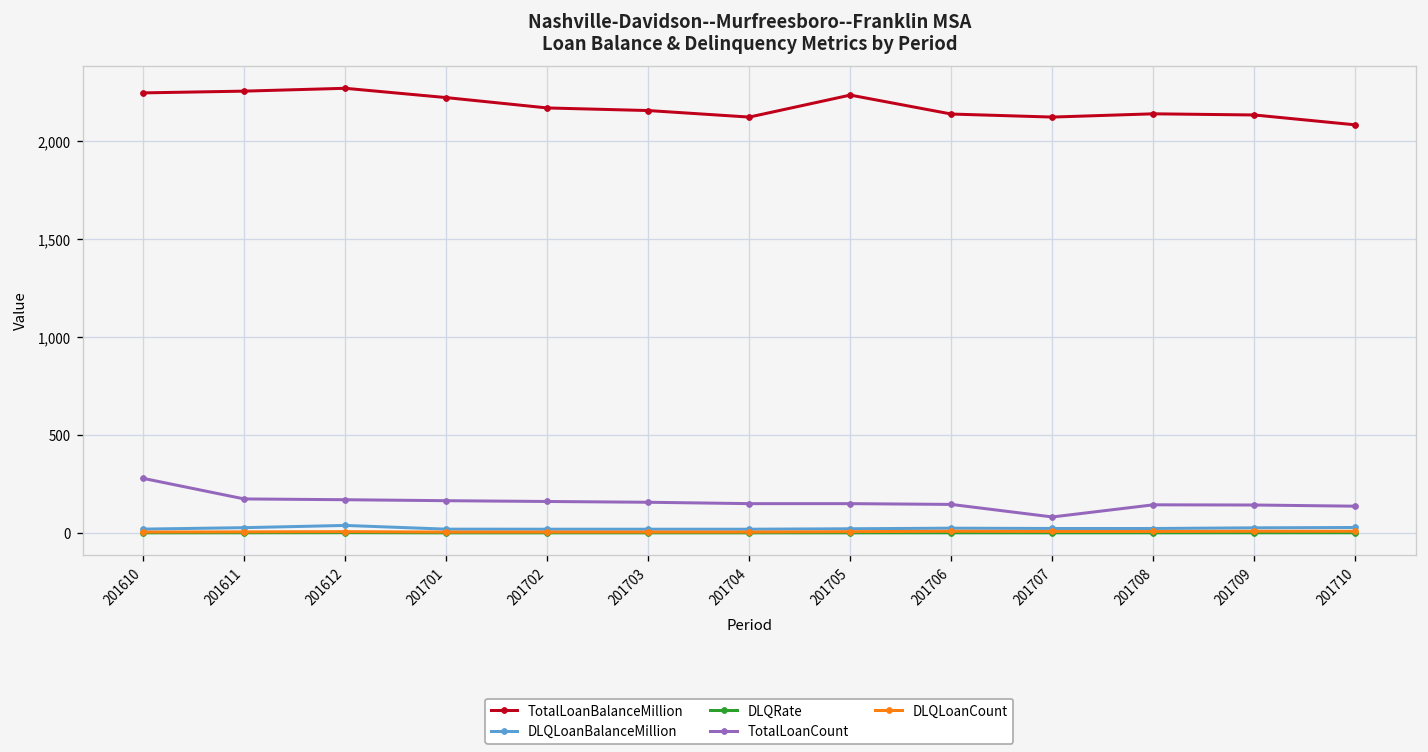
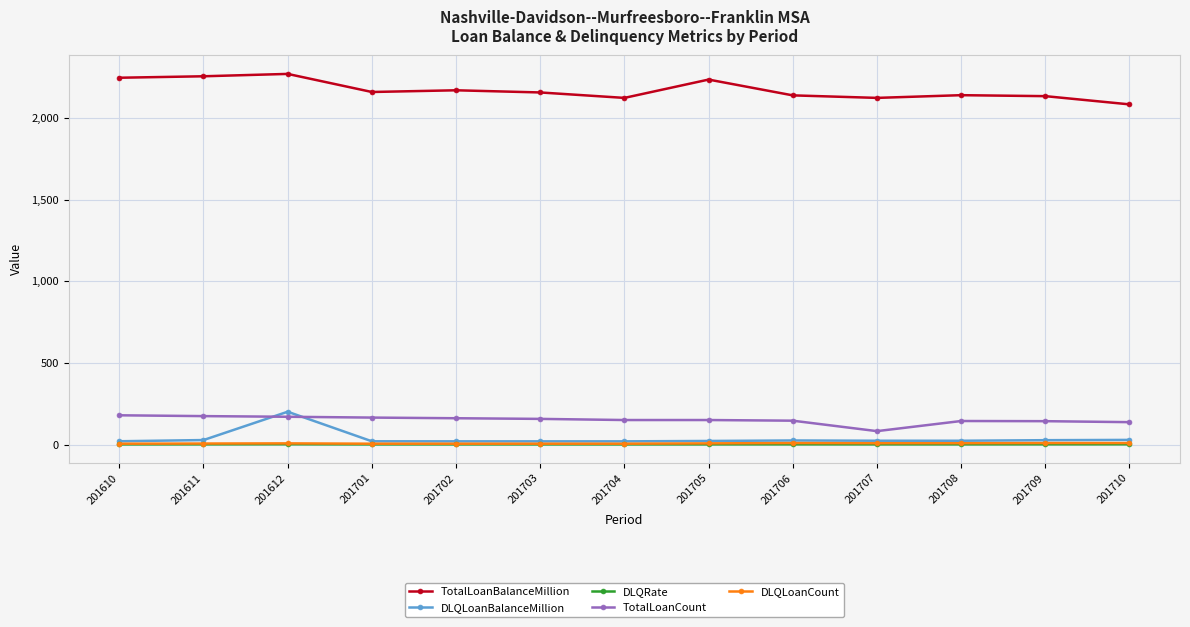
  {
    "TotalLoanBalanceMillion": {
      "201610": "2,250",
      "201611": "2,260",
      "201612": "2,270",
-     "201701": "2,220",
+     "201701": "2,160",
      "201702": "2,170",
      "201703": "2,160",
      "201704": "2,120",
      "201705": "2,240",
      "201706": "2,140",
      "201707": "2,120",
      "201708": "2,140",
      "201709": "2,130",
      "201710": "2,080"
    },
    "DLQLoanBalanceMillion": {
      "201611": "30",
-     "201612": "40",
+     "201612": "200",
      "201706": "20",
      "201709": "30",
      "201710": "30"
    },
    "TotalLoanCount": {
-     "201610": "280",
+     "201610": "180",
      "201611": "170",
      "201612": "170",
      "201701": "170",
      "201702": "160",
      "201703": "160",
      "201704": "150",
      "201705": "150",
      "201706": "150",
      "201707": "80",
      "201708": "140",
      "201709": "140",
      "201710": "140"
    }
  }
